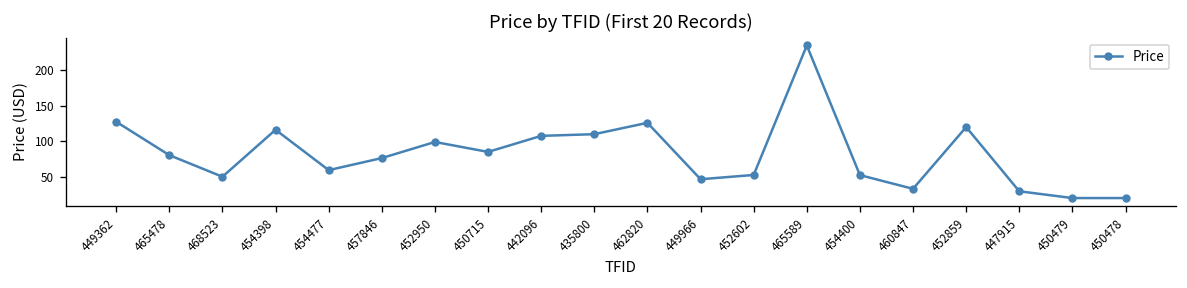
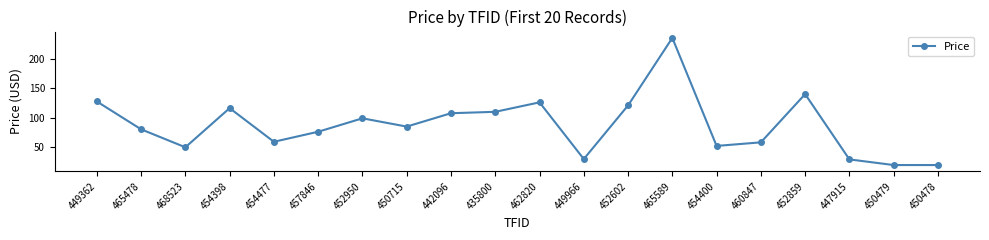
  {
    "449362": 130,
    "465478": 80,
    "468523": 50,
    "454398": 120,
    "454477": 60,
    "457846": 80,
    "452950": 100,
    "450715": 90,
    "442096": 110,
    "435800": 110,
    "462820": 130,
-   "449966": 50,
-   "452602": 50,
+   "449966": 30,
+   "452602": 120,
    "465589": 240,
    "454400": 50,
-   "460847": 30,
-   "452859": 120,
+   "460847": 60,
+   "452859": 140,
    "447915": 30,
    "450479": 20,
    "450478": 20
  }
